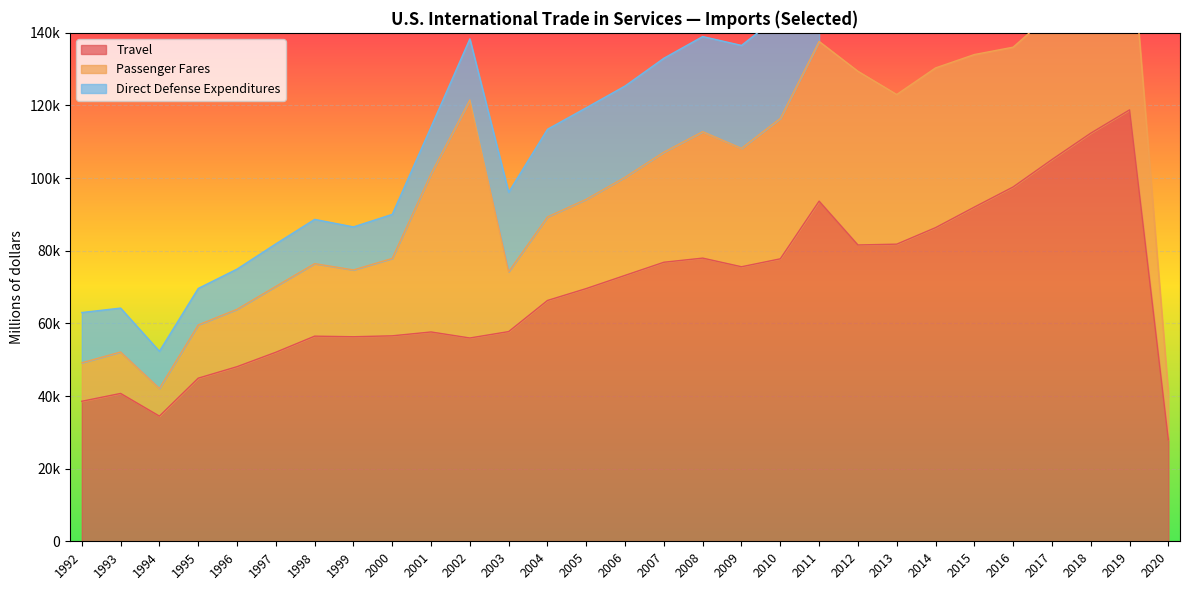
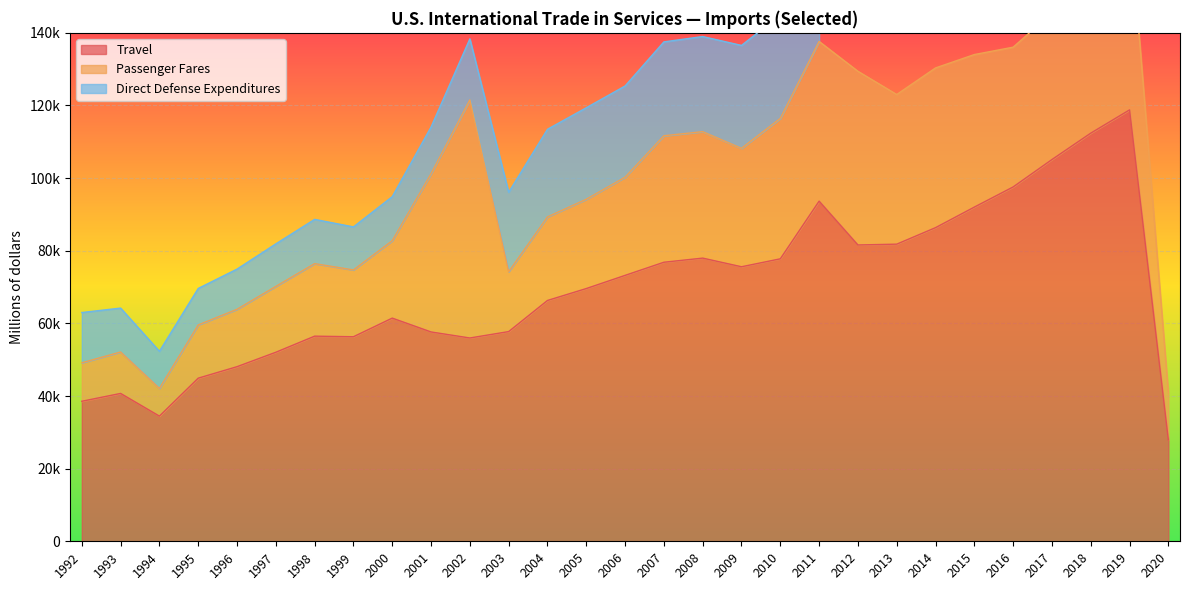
  {
    "Travel": {
      "1992": 39000,
      "1993": 41000,
      "1994": 34000,
      "1995": 45000,
      "1996": 48000,
      "1997": 52000,
      "1998": 56000,
      "1999": 56000,
-     "2000": 57000,
+     "2000": 61000,
      "2001": 58000,
      "2002": 56000,
      "2003": 58000,
      "2004": 66000,
      "2005": 70000,
      "2006": 73000,
      "2007": 77000,
      "2008": 78000,
      "2009": 76000,
      "2010": 78000,
      "2011": 94000,
      "2012": 82000,
      "2013": 82000,
      "2014": 86000,
      "2015": 92000,
      "2016": 98000,
      "2017": 105000,
      "2018": 112000,
      "2019": 119000,
      "2020": 28000
    },
    "Passenger Fares": {
      "1992": 11000,
      "1993": 11000,
      "1994": 8000,
      "1995": 15000,
      "1996": 16000,
      "1997": 18000,
      "1998": 20000,
      "1999": 18000,
      "2000": 21000,
      "2001": 44000,
      "2002": 66000,
      "2003": 16000,
      "2004": 23000,
      "2005": 25000,
      "2006": 27000,
-     "2007": 30000,
+     "2007": 35000,
      "2008": 35000,
      "2009": 33000,
      "2010": 39000,
      "2011": 44000,
      "2012": 48000,
      "2013": 41000,
      "2014": 44000,
      "2015": 42000,
      "2016": 38000,
      "2020": 13000
    },
    "Direct Defense Expenditures": {
      "1992": 14000,
      "1993": 12000,
      "1994": 10000,
      "1995": 10000,
      "1996": 11000,
      "1997": 12000,
      "1998": 12000,
      "1999": 12000,
      "2000": 12000,
      "2001": 13000,
      "2002": 17000,
      "2003": 22000,
      "2004": 24000,
      "2005": 25000,
      "2006": 25000,
      "2007": 26000,
      "2008": 26000,
      "2009": 28000
    }
  }
